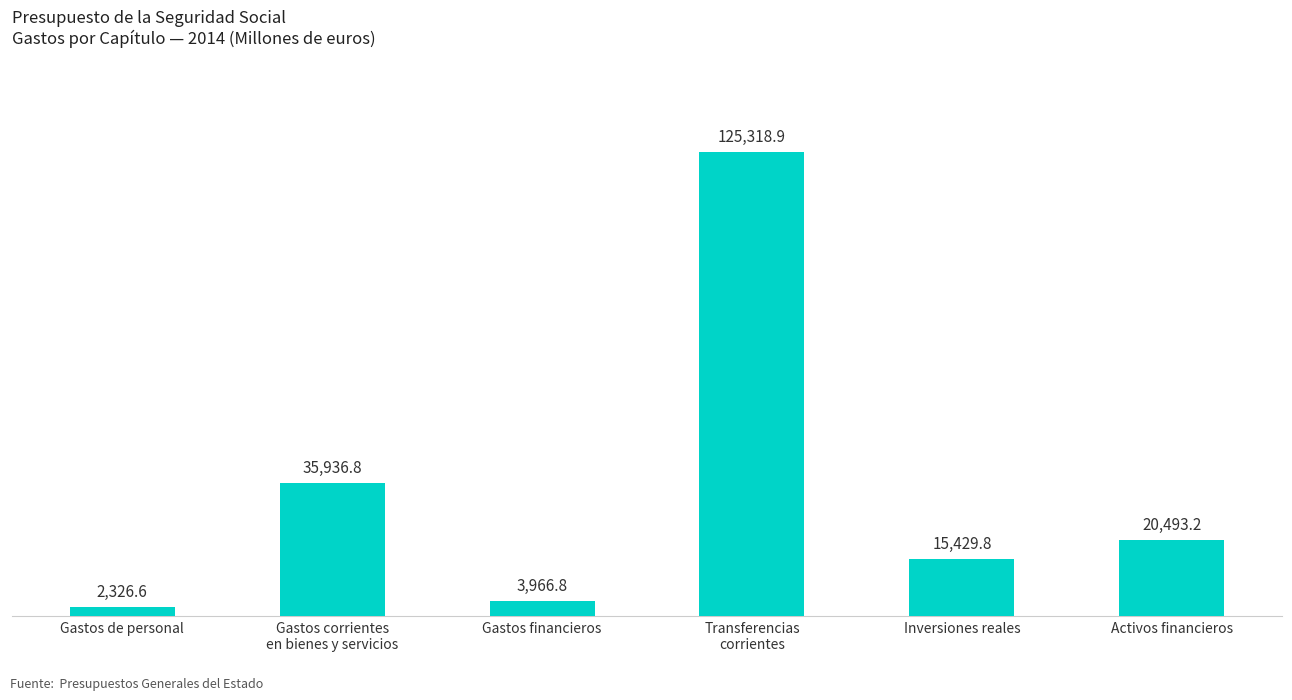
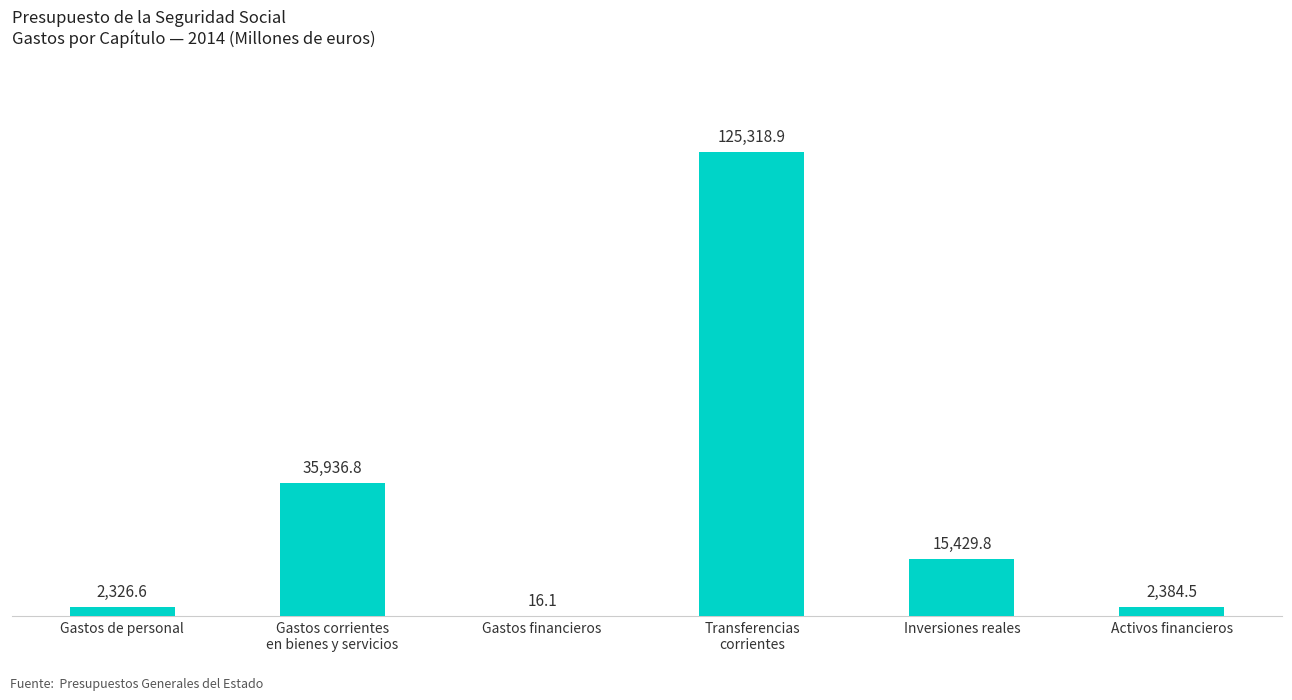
  {
    "Gastos de personal": "2,326.6",
    "Gastos corrientes en bienes y servicios": "35,936.8",
-   "Gastos financieros": "3,966.8",
+   "Gastos financieros": "16.1",
    "Transferencias corrientes": "125,318.9",
    "Inversiones reales": "15,429.8",
-   "Activos financieros": "20,493.2"
+   "Activos financieros": "2,384.5"
  }
